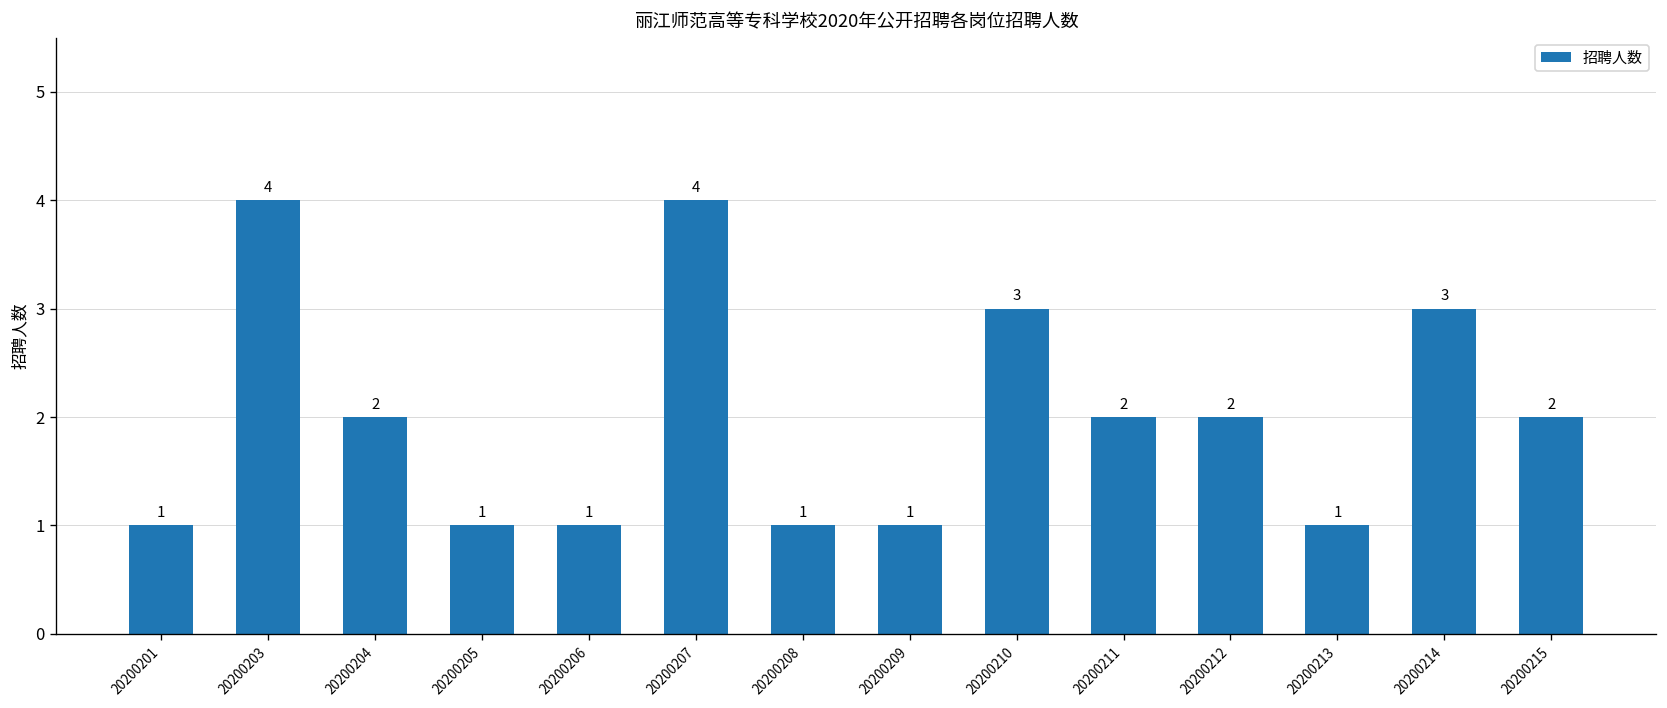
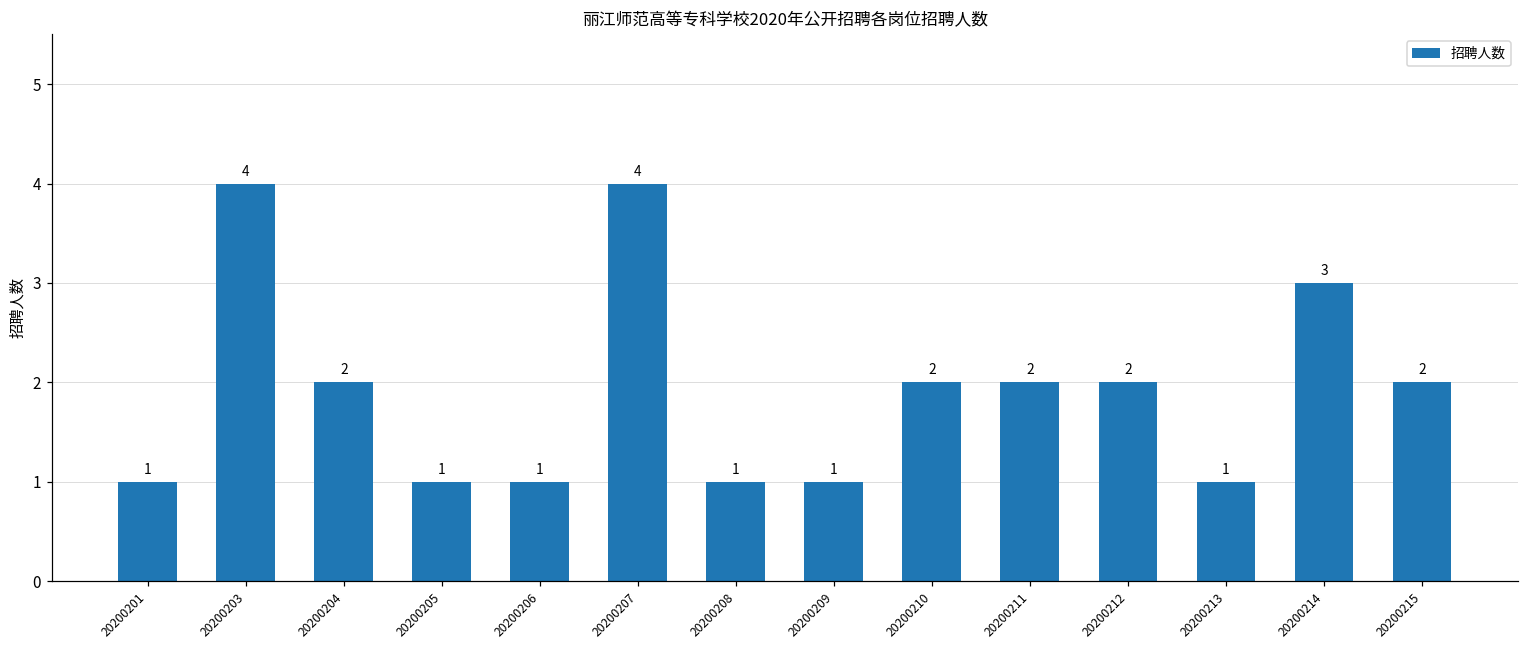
  {
    "20200201": 1,
    "20200203": 4,
    "20200204": 2,
    "20200205": 1,
    "20200206": 1,
    "20200207": 4,
    "20200208": 1,
    "20200209": 1,
-   "20200210": 3,
+   "20200210": 2,
    "20200211": 2,
    "20200212": 2,
    "20200213": 1,
    "20200214": 3,
    "20200215": 2
  }
